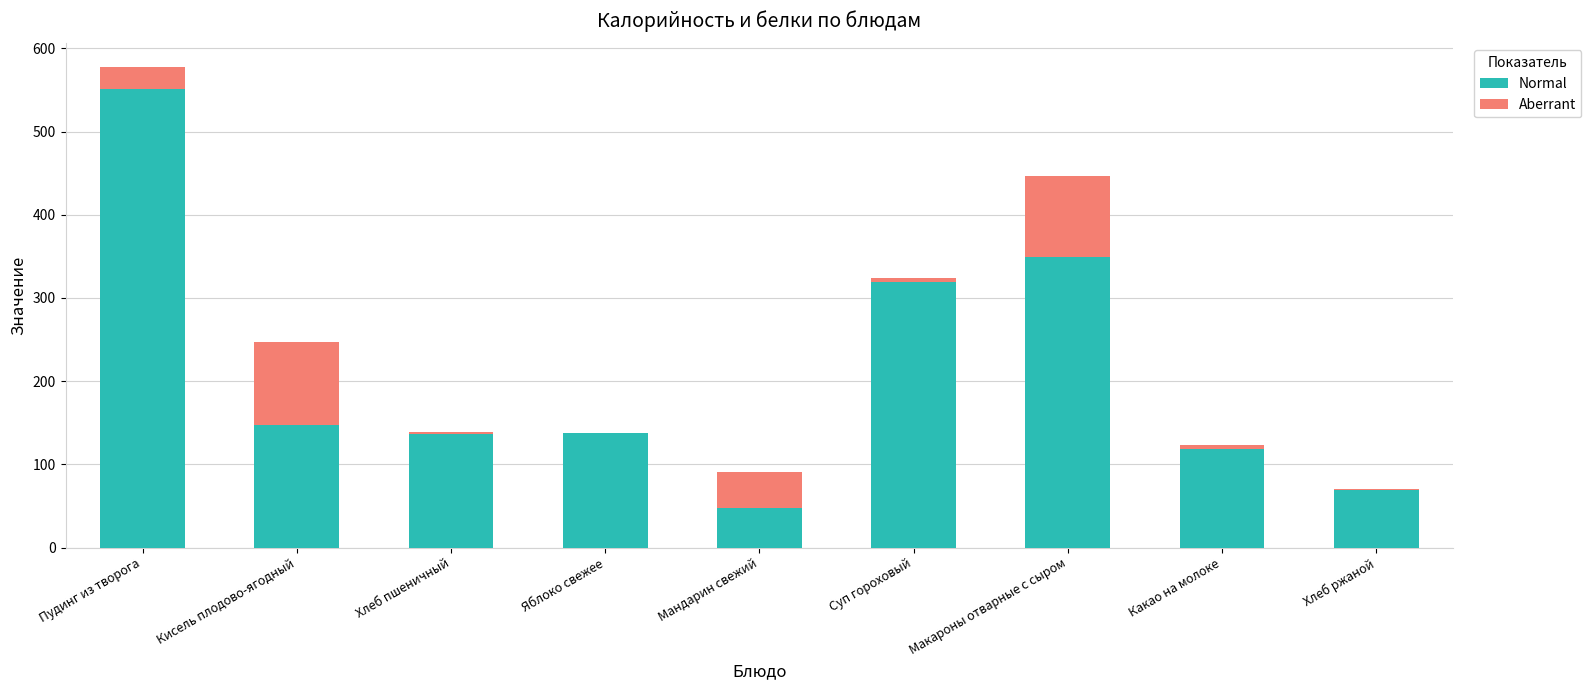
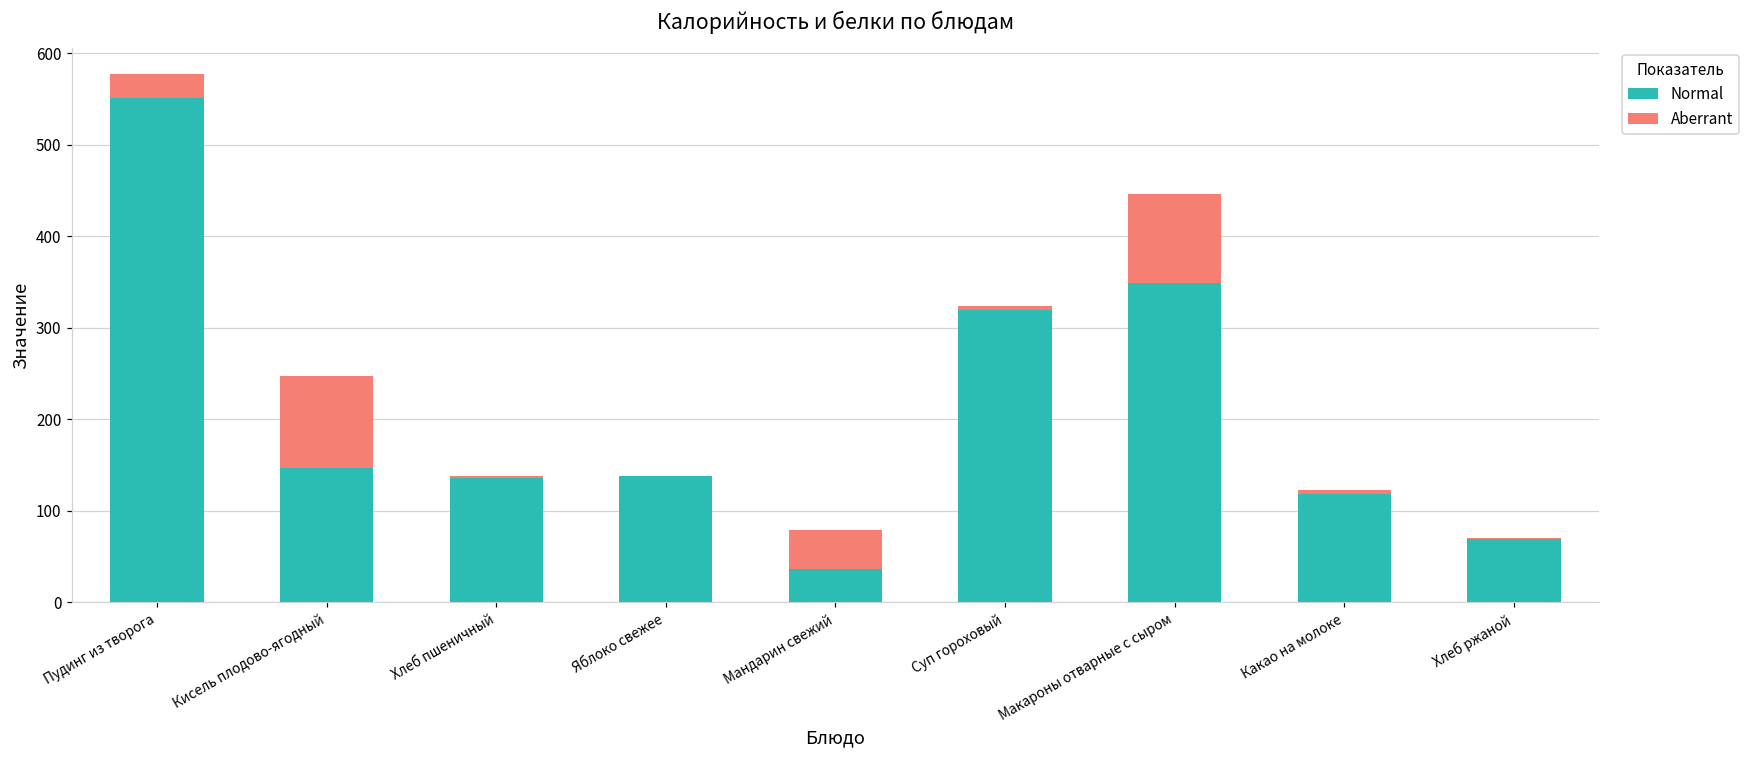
  {
    "Normal": {
      "Пудинг из творога": 550,
      "Кисель плодово-ягодный": 150,
      "Хлеб пшеничный": 140,
      "Яблоко свежее": 140,
-     "Мандарин свежий": 50,
+     "Мандарин свежий": 40,
      "Суп гороховый": 320,
      "Макароны отварные с сыром": 350,
      "Какао на молоке": 120,
      "Хлеб ржаной": 70
    },
    "Aberrant": {
      "Пудинг из творога": 30,
      "Кисель плодово-ягодный": 100,
      "Яблоко свежее": 0,
      "Мандарин свежий": 40,
      "Суп гороховый": 0,
      "Макароны отварные с сыром": 100,
      "Какао на молоке": 0
    }
  }
